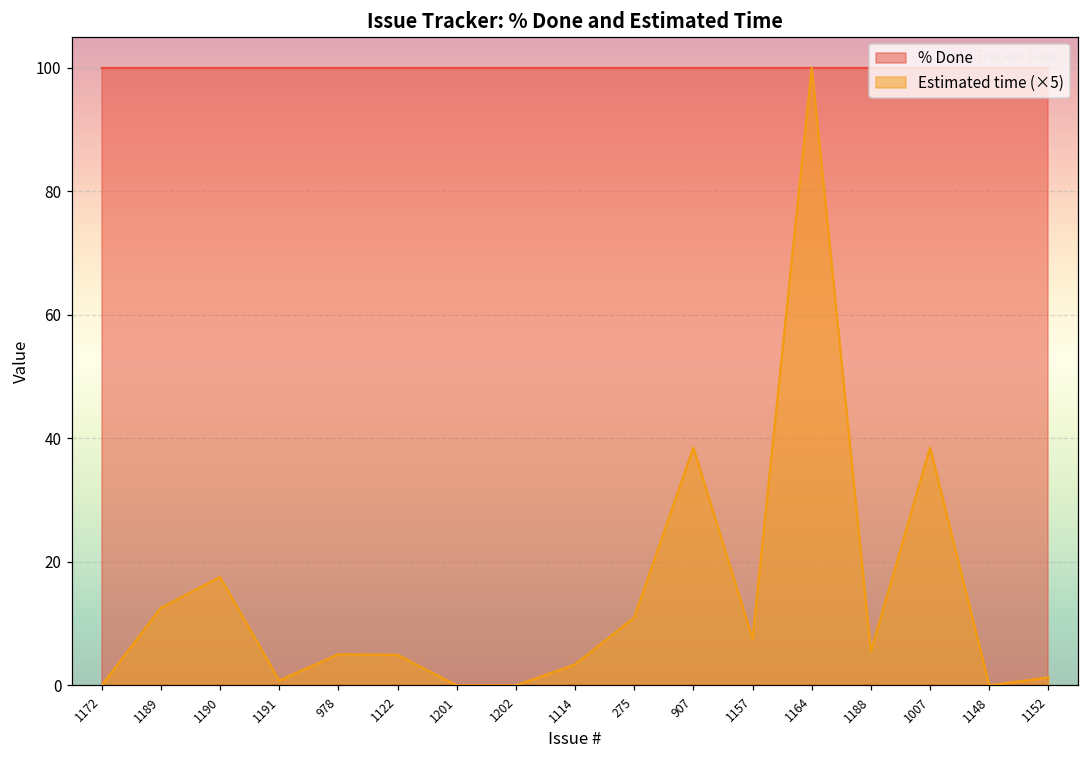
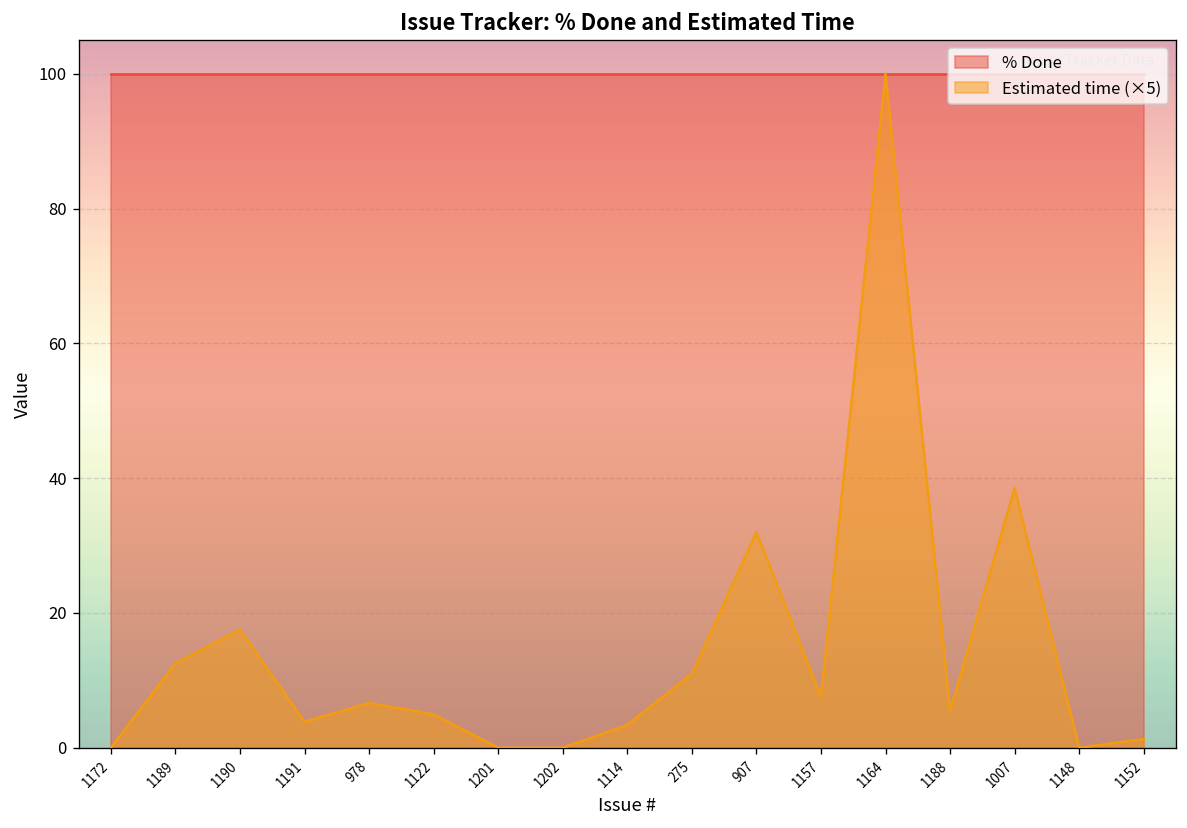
  {
    "% Done": {
      "1172": 100,
      "1189": 100,
      "1190": 100,
      "1191": 100,
      "978": 100,
      "1122": 100,
      "1201": 100,
      "1202": 100,
      "1114": 100,
      "275": 100,
      "907": 100,
      "1157": 100
    },
    "Estimated time (×5)": {
      "1172": 0,
      "1189": 13,
      "1190": 18,
-     "1191": 1,
-     "978": 5,
+     "1191": 4,
+     "978": 7,
      "1122": 5,
      "1201": 0,
      "1202": 0,
      "1114": 3,
      "275": 11,
-     "907": 39,
+     "907": 32,
      "1157": 8,
      "1188": 6,
      "1007": 39,
      "1148": 0,
      "1152": 1
    }
  }
